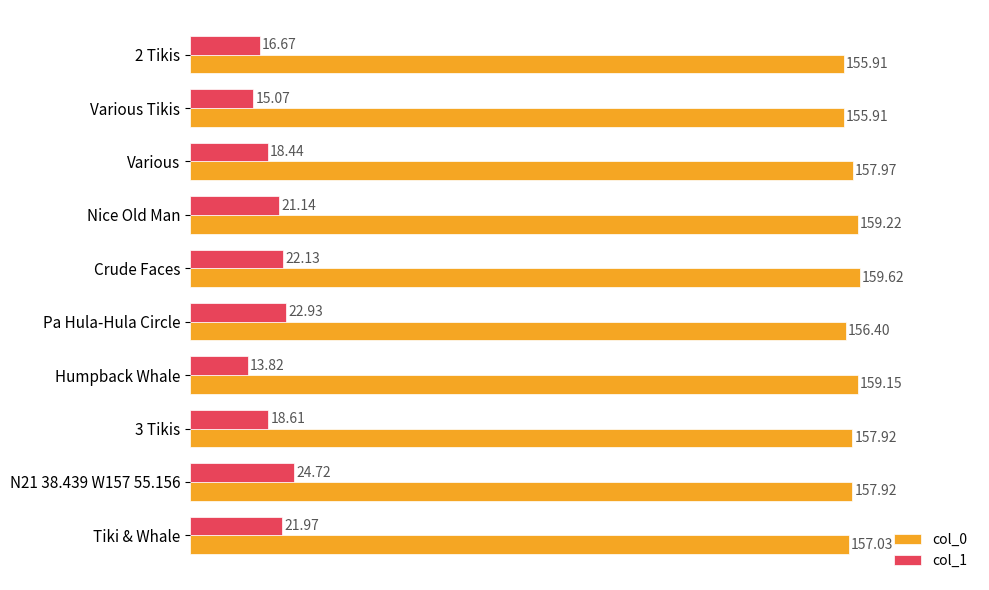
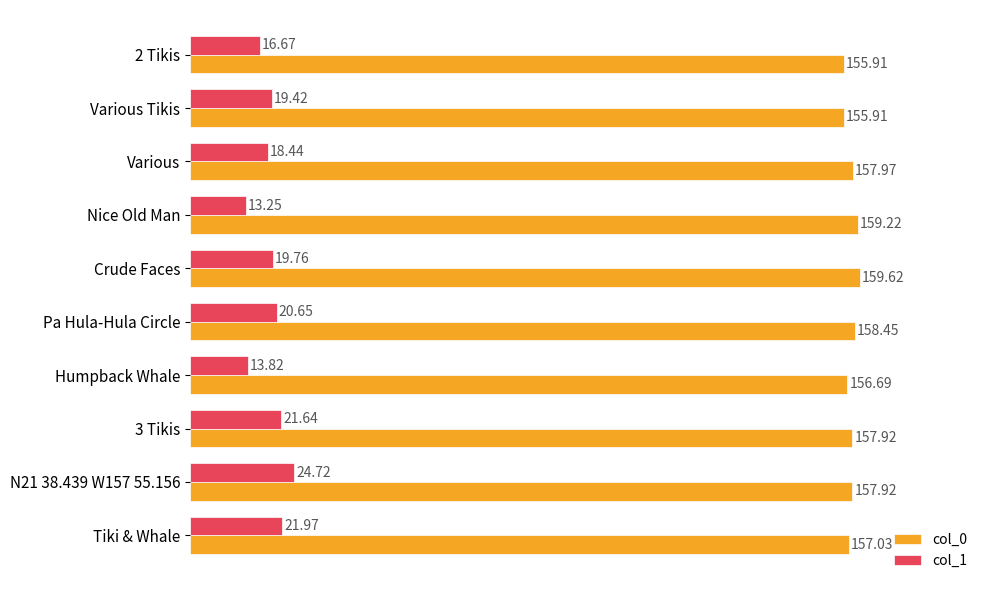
  {
    "col_0": {
      "2 Tikis": 155.91,
      "Various Tikis": 155.91,
      "Various": 157.97,
      "Nice Old Man": 159.22,
      "Crude Faces": 159.62,
-     "Pa Hula-Hula Circle": 156.40,
-     "Humpback Whale": 159.15,
+     "Pa Hula-Hula Circle": 158.45,
+     "Humpback Whale": 156.69,
      "3 Tikis": 157.92,
      "N21 38.439 W157 55.156": 157.92,
      "Tiki & Whale": 157.03
    },
    "col_1": {
      "2 Tikis": 16.67,
-     "Various Tikis": 15.07,
+     "Various Tikis": 19.42,
      "Various": 18.44,
-     "Nice Old Man": 21.14,
-     "Crude Faces": 22.13,
-     "Pa Hula-Hula Circle": 22.93,
+     "Nice Old Man": 13.25,
+     "Crude Faces": 19.76,
+     "Pa Hula-Hula Circle": 20.65,
      "Humpback Whale": 13.82,
-     "3 Tikis": 18.61,
+     "3 Tikis": 21.64,
      "N21 38.439 W157 55.156": 24.72,
      "Tiki & Whale": 21.97
    }
  }
